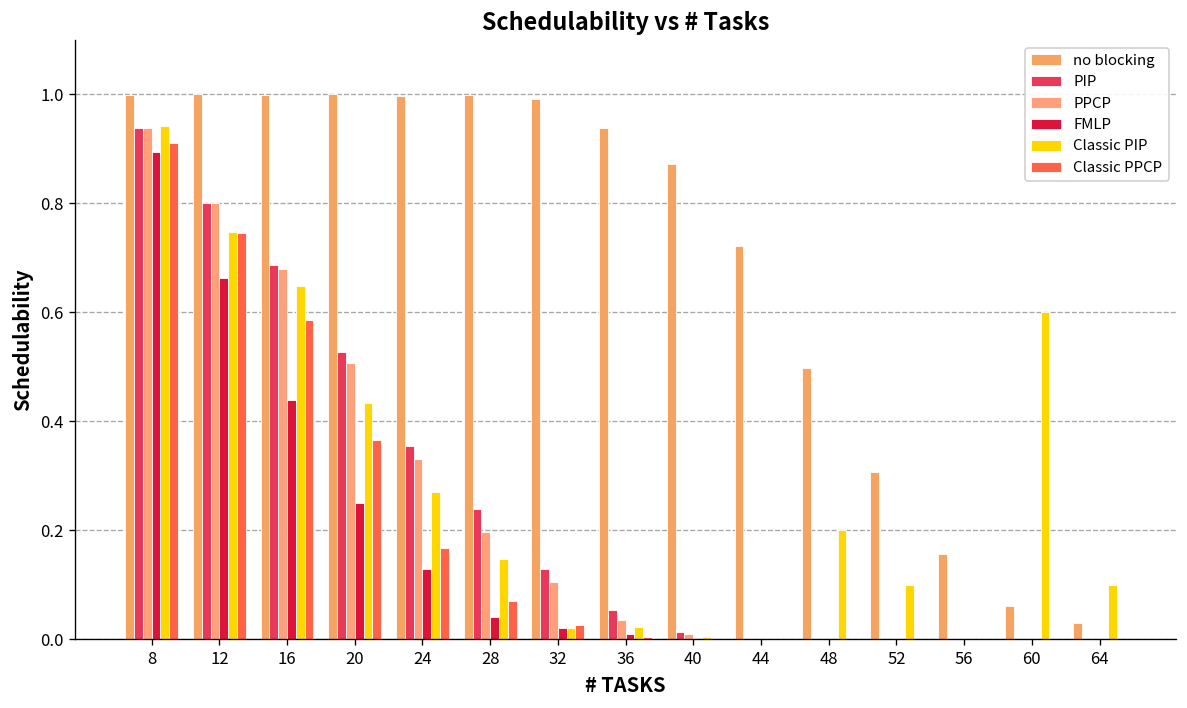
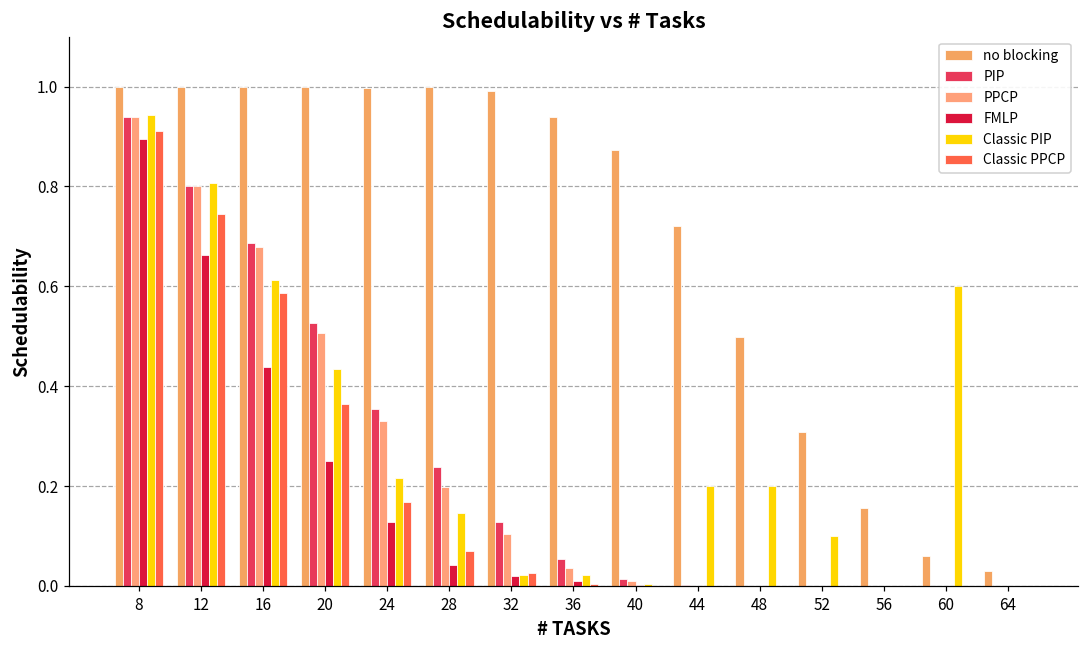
  {
    "Classic PIP": {
      "8": 0.94,
-     "12": 0.75,
-     "16": 0.65,
+     "12": 0.81,
+     "16": 0.61,
      "20": 0.43,
-     "24": 0.27,
+     "24": 0.22,
      "28": 0.15,
      "32": 0.02,
      "36": 0.02,
-     "44": 0.0,
+     "44": 0.2,
      "48": 0.20,
      "52": 0.10,
      "56": 0.00,
      "60": 0.60,
-     "64": 0.1
+     "64": 0.0
    }
  }
